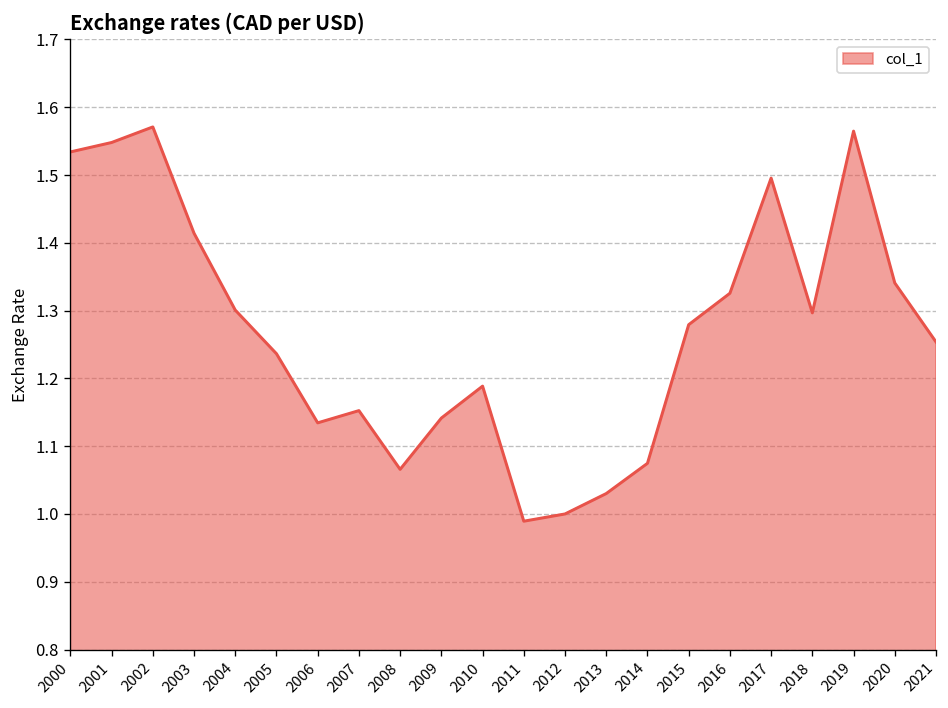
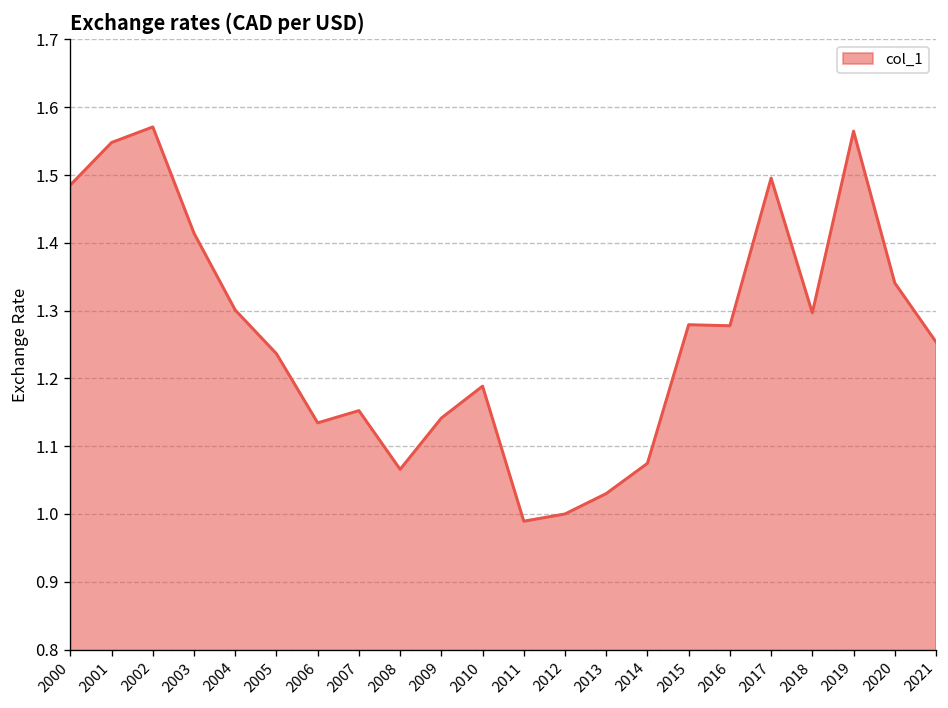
  {
-   "2000": 1.53,
+   "2000": 1.49,
    "2001": 1.55,
    "2002": 1.57,
    "2003": 1.41,
    "2004": 1.30,
    "2005": 1.24,
    "2006": 1.13,
    "2007": 1.15,
    "2008": 1.07,
    "2009": 1.14,
    "2010": 1.19,
    "2011": 0.99,
    "2012": 1.00,
    "2013": 1.03,
    "2014": 1.07,
    "2015": 1.28,
-   "2016": 1.33,
+   "2016": 1.28,
    "2017": 1.50,
    "2018": 1.30,
    "2019": 1.56,
    "2020": 1.34,
    "2021": 1.25
  }
